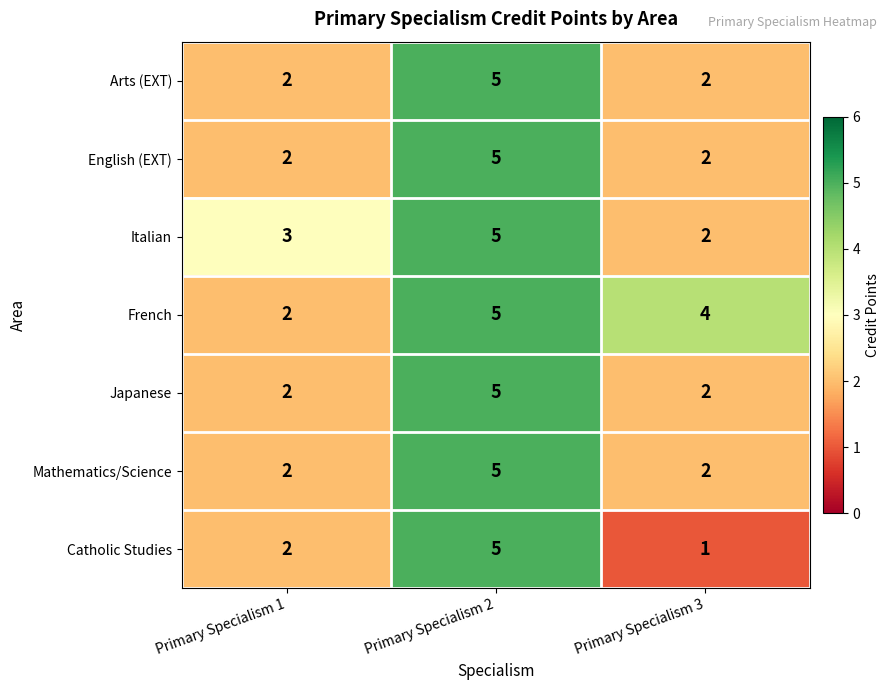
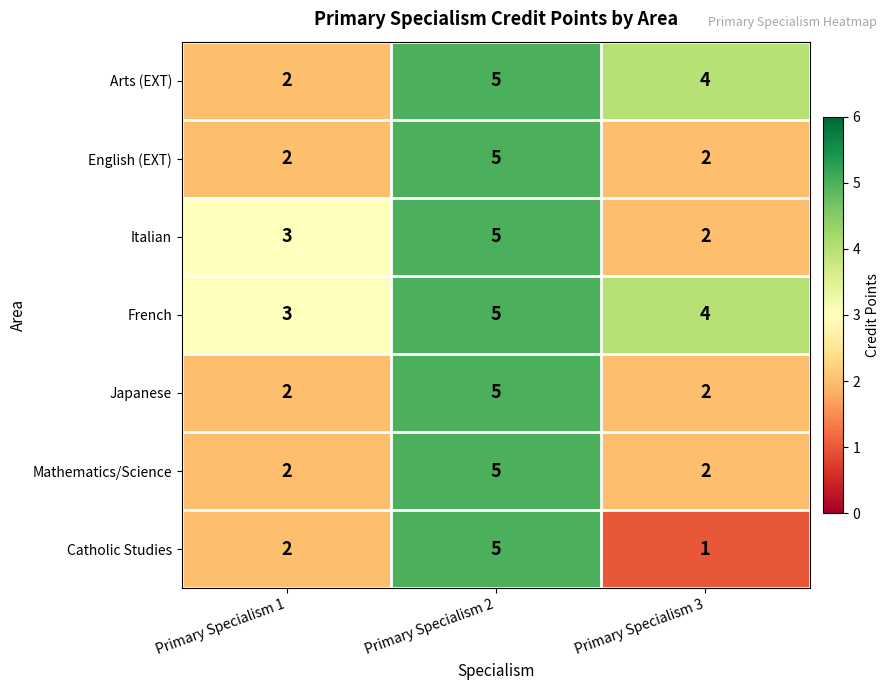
  {
    "Arts (EXT)": {
      "Primary Specialism 1": 2,
      "Primary Specialism 2": 5,
-     "Primary Specialism 3": 2
+     "Primary Specialism 3": 4
    },
    "English (EXT)": {
      "Primary Specialism 1": 2,
      "Primary Specialism 2": 5,
      "Primary Specialism 3": 2
    },
    "Italian": {
      "Primary Specialism 1": 3,
      "Primary Specialism 2": 5,
      "Primary Specialism 3": 2
    },
    "French": {
-     "Primary Specialism 1": 2,
+     "Primary Specialism 1": 3,
      "Primary Specialism 2": 5,
      "Primary Specialism 3": 4
    },
    "Japanese": {
      "Primary Specialism 1": 2,
      "Primary Specialism 2": 5,
      "Primary Specialism 3": 2
    },
    "Mathematics/Science": {
      "Primary Specialism 1": 2,
      "Primary Specialism 2": 5,
      "Primary Specialism 3": 2
    },
    "Catholic Studies": {
      "Primary Specialism 1": 2,
      "Primary Specialism 2": 5,
      "Primary Specialism 3": 1
    }
  }
